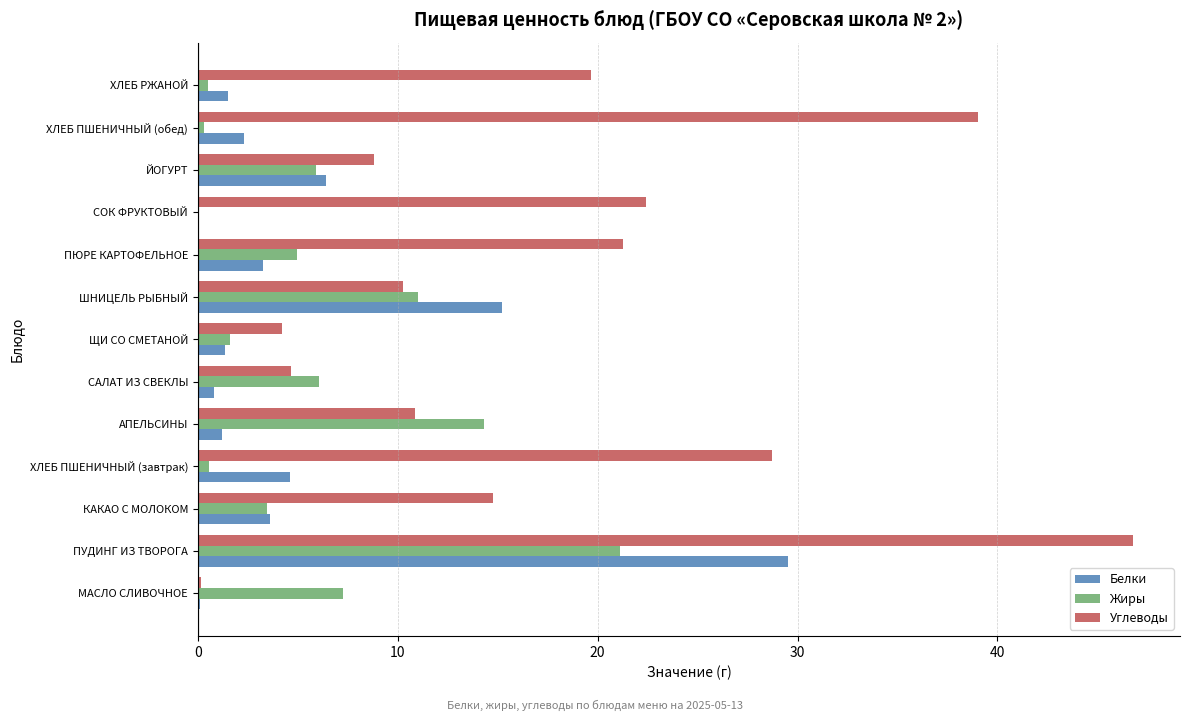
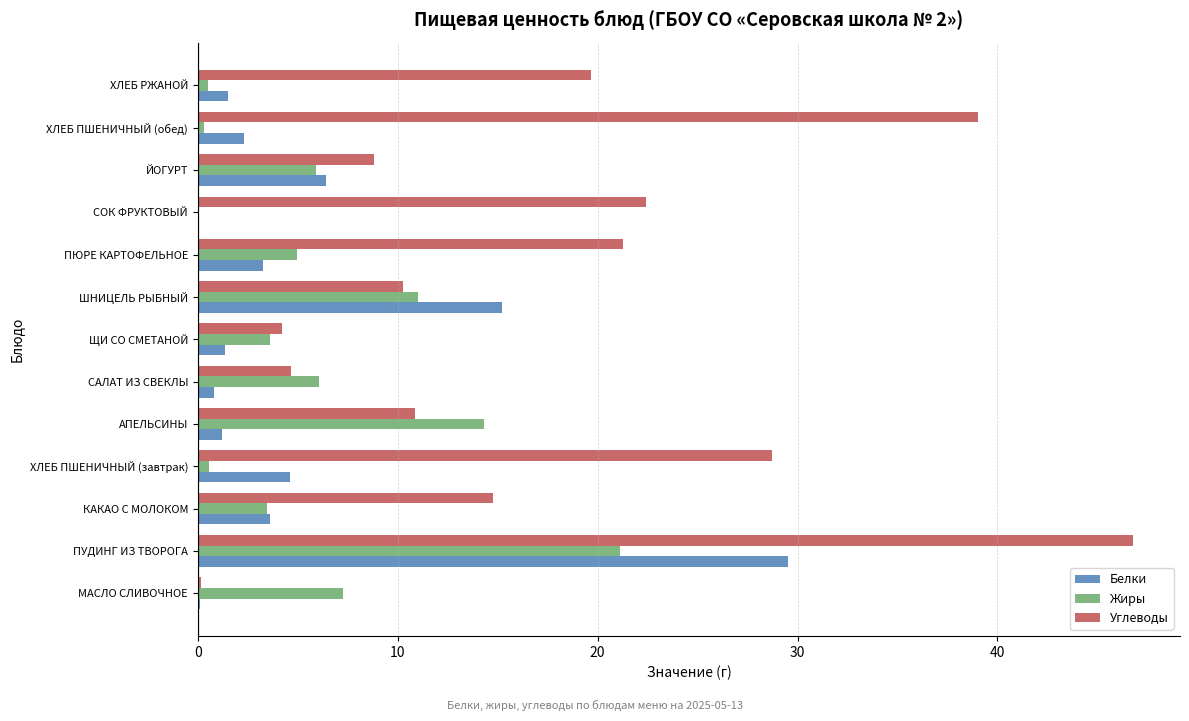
  {
    "Белки": {
      "ХЛЕБ РЖАНОЙ": 1.5,
      "ХЛЕБ ПШЕНИЧНЫЙ (обед)": 2.3,
      "ЙОГУРТ": 6.4,
      "СОК ФРУКТОВЫЙ": 0.0,
      "ПЮРЕ КАРТОФЕЛЬНОЕ": 3.2,
      "ШНИЦЕЛЬ РЫБНЫЙ": 15.2,
      "ЩИ СО СМЕТАНОЙ": 1.4,
      "САЛАТ ИЗ СВЕКЛЫ": 0.8,
      "АПЕЛЬСИНЫ": 1.2,
      "ХЛЕБ ПШЕНИЧНЫЙ (завтрак)": 4.6,
      "КАКАО С МОЛОКОМ": 3.6,
      "ПУДИНГ ИЗ ТВОРОГА": 29.5
    },
    "Жиры": {
      "ХЛЕБ РЖАНОЙ": 0.5,
      "ХЛЕБ ПШЕНИЧНЫЙ (обед)": 0.3,
      "ЙОГУРТ": 5.9,
      "СОК ФРУКТОВЫЙ": 0.0,
      "ПЮРЕ КАРТОФЕЛЬНОЕ": 4.9,
      "ШНИЦЕЛЬ РЫБНЫЙ": 11.0,
-     "ЩИ СО СМЕТАНОЙ": 1.6,
+     "ЩИ СО СМЕТАНОЙ": 3.6,
      "САЛАТ ИЗ СВЕКЛЫ": 6.0,
      "АПЕЛЬСИНЫ": 14.3,
      "ХЛЕБ ПШЕНИЧНЫЙ (завтрак)": 0.6,
      "КАКАО С МОЛОКОМ": 3.5,
      "ПУДИНГ ИЗ ТВОРОГА": 21.1,
      "МАСЛО СЛИВОЧНОЕ": 7.3
    },
    "Углеводы": {
      "ХЛЕБ РЖАНОЙ": 19.7,
      "ХЛЕБ ПШЕНИЧНЫЙ (обед)": 39.0,
      "ЙОГУРТ": 8.8,
      "СОК ФРУКТОВЫЙ": 22.4,
      "ПЮРЕ КАРТОФЕЛЬНОЕ": 21.3,
      "ШНИЦЕЛЬ РЫБНЫЙ": 10.3,
      "ЩИ СО СМЕТАНОЙ": 4.2,
      "САЛАТ ИЗ СВЕКЛЫ": 4.7,
      "АПЕЛЬСИНЫ": 10.9,
      "ХЛЕБ ПШЕНИЧНЫЙ (завтрак)": 28.7,
      "КАКАО С МОЛОКОМ": 14.8,
      "ПУДИНГ ИЗ ТВОРОГА": 46.8,
      "МАСЛО СЛИВОЧНОЕ": 0.1
    }
  }
